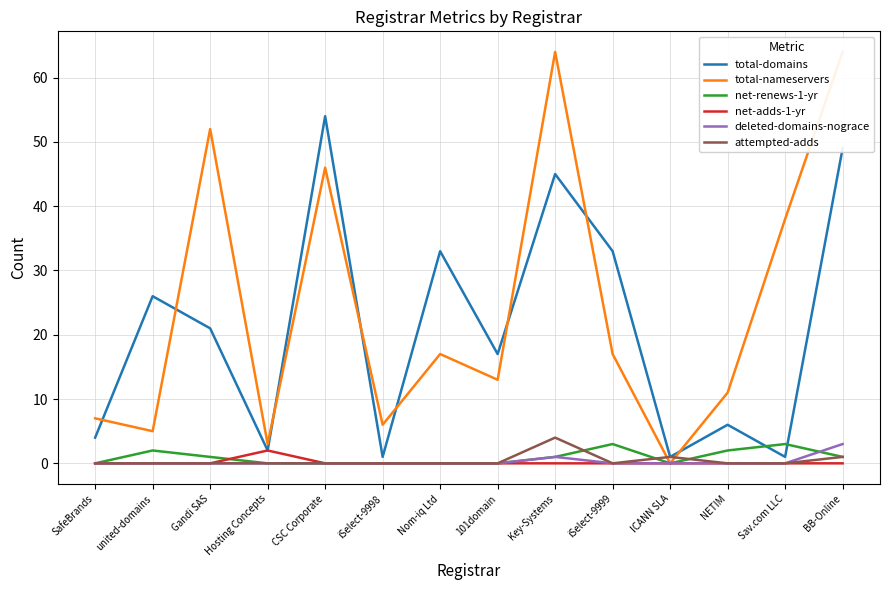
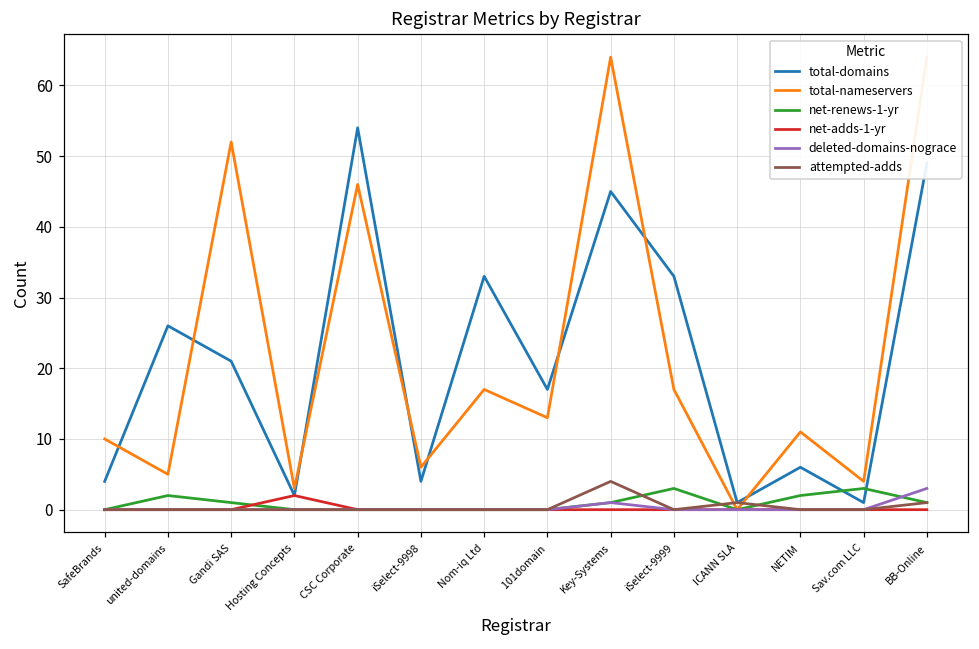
  {
    "total-domains": {
      "SafeBrands": 4,
      "united-domains": 26,
      "Gandi SAS": 21,
      "CSC Corporate": 54,
-     "iSelect-9998": 1,
+     "iSelect-9998": 4,
      "Nom-iq Ltd": 33,
      "101domain": 17,
      "Key-Systems": 45,
      "iSelect-9999": 33,
      "NETIM": 6,
      "Sav.com LLC": 1
    },
    "total-nameservers": {
-     "SafeBrands": 7,
+     "SafeBrands": 10,
      "united-domains": 5,
      "Gandi SAS": 52,
      "Hosting Concepts": 3,
      "CSC Corporate": 46,
      "iSelect-9998": 6,
      "Nom-iq Ltd": 17,
      "101domain": 13,
      "Key-Systems": 64,
      "iSelect-9999": 17,
      "NETIM": 11,
-     "Sav.com LLC": 38
+     "Sav.com LLC": 4
    },
    "net-renews-1-yr": {
      "united-domains": 2,
      "Gandi SAS": 1,
      "iSelect-9999": 3,
      "NETIM": 2,
      "Sav.com LLC": 3
    },
    "net-adds-1-yr": {
      "Key-Systems": 0,
      "BB-Online": 0
    },
    "deleted-domains-nograce": {
      "BB-Online": 3
    },
    "attempted-adds": {
      "Key-Systems": 4
    }
  }
